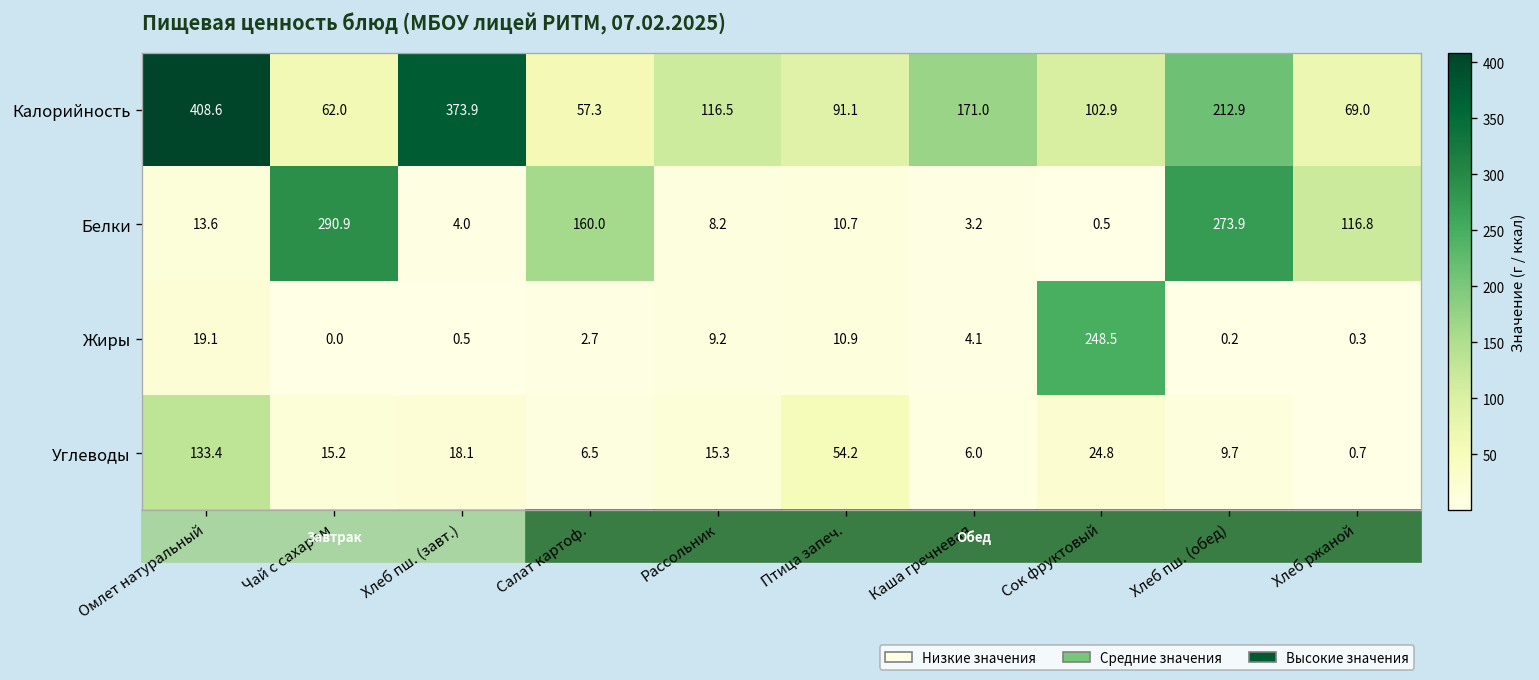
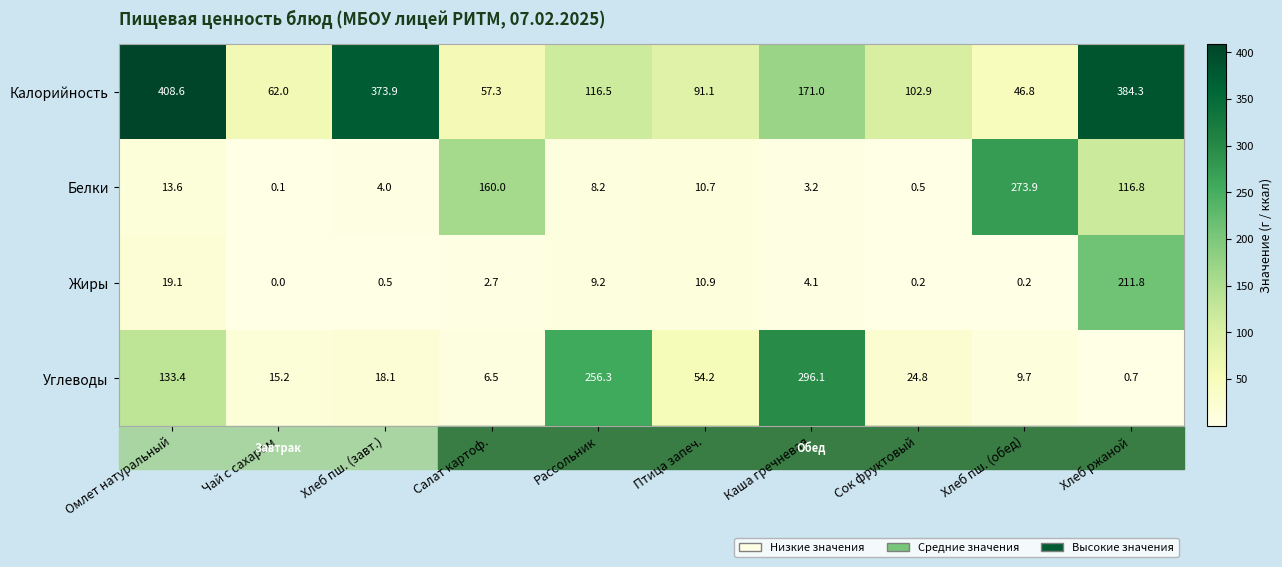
  {
    "Калорийность": {
      "Омлет натуральный": 408.6,
      "Чай с сахаром": 62.0,
      "Хлеб пш. (завт.)": 373.9,
      "Салат картоф.": 57.3,
      "Рассольник": 116.5,
      "Птица запеч.": 91.1,
      "Каша гречневая": 171.0,
      "Сок фруктовый": 102.9,
-     "Хлеб пш. (обед)": 212.9,
-     "Хлеб ржаной": 69.0
+     "Хлеб пш. (обед)": 46.8,
+     "Хлеб ржаной": 384.3
    },
    "Белки": {
      "Омлет натуральный": 13.6,
-     "Чай с сахаром": 290.9,
+     "Чай с сахаром": 0.1,
      "Хлеб пш. (завт.)": 4.0,
      "Салат картоф.": 160.0,
      "Рассольник": 8.2,
      "Птица запеч.": 10.7,
      "Каша гречневая": 3.2,
      "Сок фруктовый": 0.5,
      "Хлеб пш. (обед)": 273.9,
      "Хлеб ржаной": 116.8
    },
    "Жиры": {
      "Омлет натуральный": 19.1,
      "Чай с сахаром": 0.0,
      "Хлеб пш. (завт.)": 0.5,
      "Салат картоф.": 2.7,
      "Рассольник": 9.2,
      "Птица запеч.": 10.9,
      "Каша гречневая": 4.1,
-     "Сок фруктовый": 248.5,
+     "Сок фруктовый": 0.2,
      "Хлеб пш. (обед)": 0.2,
-     "Хлеб ржаной": 0.3
+     "Хлеб ржаной": 211.8
    },
    "Углеводы": {
      "Омлет натуральный": 133.4,
      "Чай с сахаром": 15.2,
      "Хлеб пш. (завт.)": 18.1,
      "Салат картоф.": 6.5,
-     "Рассольник": 15.3,
+     "Рассольник": 256.3,
      "Птица запеч.": 54.2,
-     "Каша гречневая": 6.0,
+     "Каша гречневая": 296.1,
      "Сок фруктовый": 24.8,
      "Хлеб пш. (обед)": 9.7,
      "Хлеб ржаной": 0.7
    }
  }
